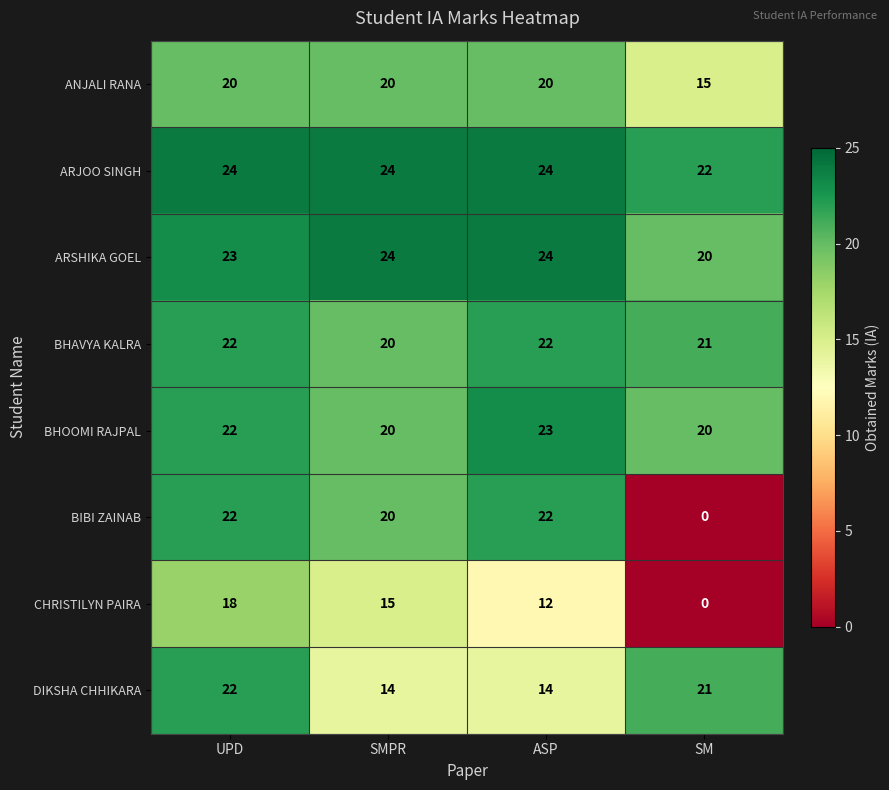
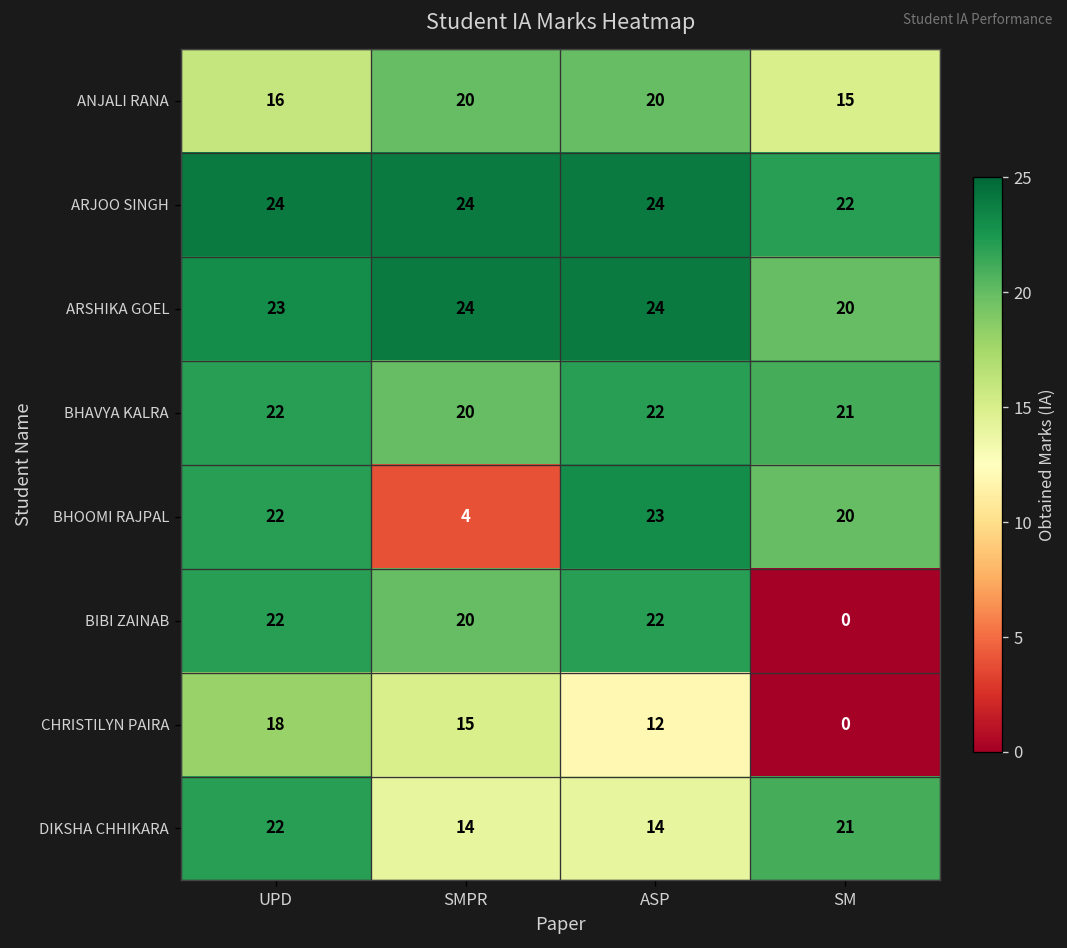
  {
    "ANJALI RANA": {
-     "UPD": 20,
+     "UPD": 16,
      "SMPR": 20,
      "ASP": 20,
      "SM": 15
    },
    "ARJOO SINGH": {
      "UPD": 24,
      "SMPR": 24,
      "ASP": 24,
      "SM": 22
    },
    "ARSHIKA GOEL": {
      "UPD": 23,
      "SMPR": 24,
      "ASP": 24,
      "SM": 20
    },
    "BHAVYA KALRA": {
      "UPD": 22,
      "SMPR": 20,
      "ASP": 22,
      "SM": 21
    },
    "BHOOMI RAJPAL": {
      "UPD": 22,
-     "SMPR": 20,
+     "SMPR": 4,
      "ASP": 23,
      "SM": 20
    },
    "BIBI ZAINAB": {
      "UPD": 22,
      "SMPR": 20,
      "ASP": 22,
      "SM": 0
    },
    "CHRISTILYN PAIRA": {
      "UPD": 18,
      "SMPR": 15,
      "ASP": 12,
      "SM": 0
    },
    "DIKSHA CHHIKARA": {
      "UPD": 22,
      "SMPR": 14,
      "ASP": 14,
      "SM": 21
    }
  }
